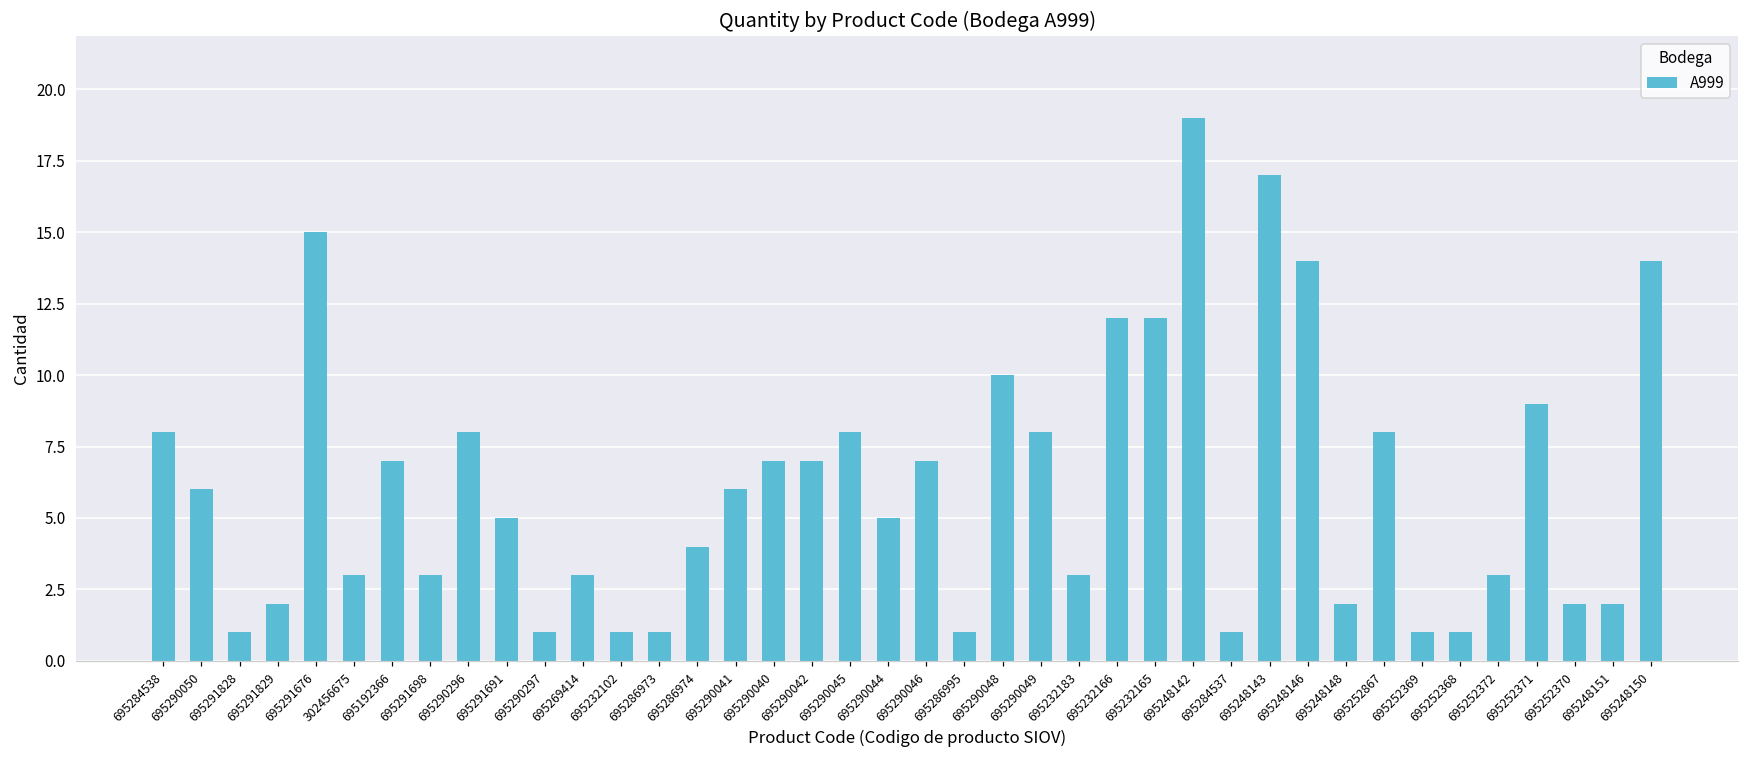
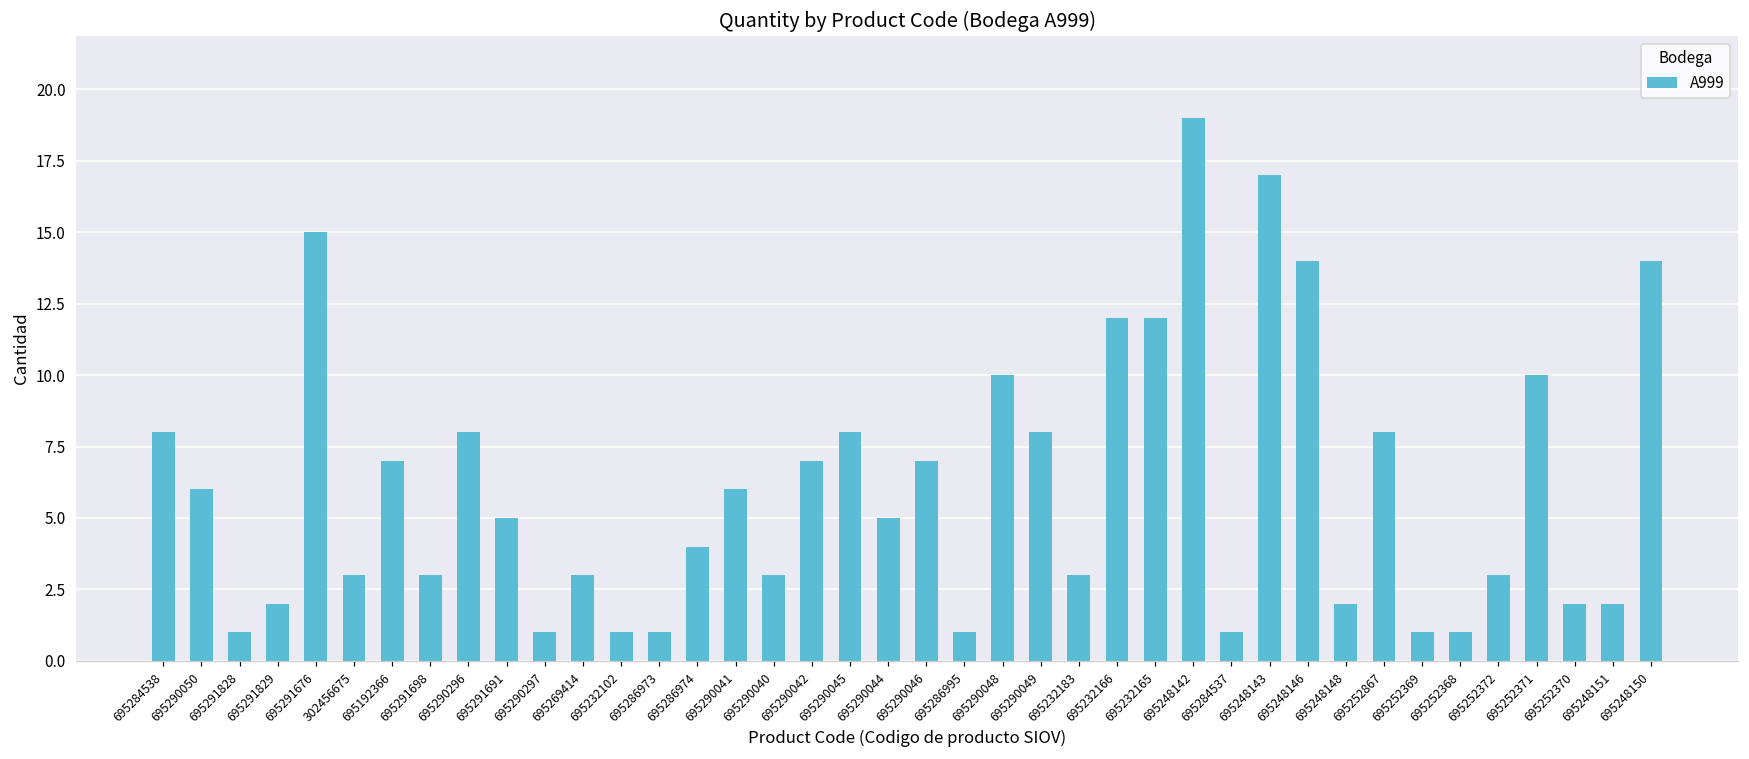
  {
    "695284538": 8,
    "695290050": 6,
    "695291828": 1,
    "695291829": 2,
    "695291676": 15,
    "302456675": 3,
    "695192366": 7,
    "695291698": 3,
    "695290296": 8,
    "695291691": 5,
    "695290297": 1,
    "695269414": 3,
    "695232102": 1,
    "695286973": 1,
    "695286974": 4,
    "695290041": 6,
-   "695290040": 7,
+   "695290040": 3,
    "695290042": 7,
    "695290045": 8,
    "695290044": 5,
    "695290046": 7,
    "695286995": 1,
    "695290048": 10,
    "695290049": 8,
    "695232183": 3,
    "695232166": 12,
    "695232165": 12,
    "695248142": 19,
    "695284537": 1,
    "695248143": 17,
    "695248146": 14,
    "695248148": 2,
    "695252867": 8,
    "695252369": 1,
    "695252368": 1,
    "695252372": 3,
-   "695252371": 9,
+   "695252371": 10,
    "695252370": 2,
    "695248151": 2,
    "695248150": 14
  }
